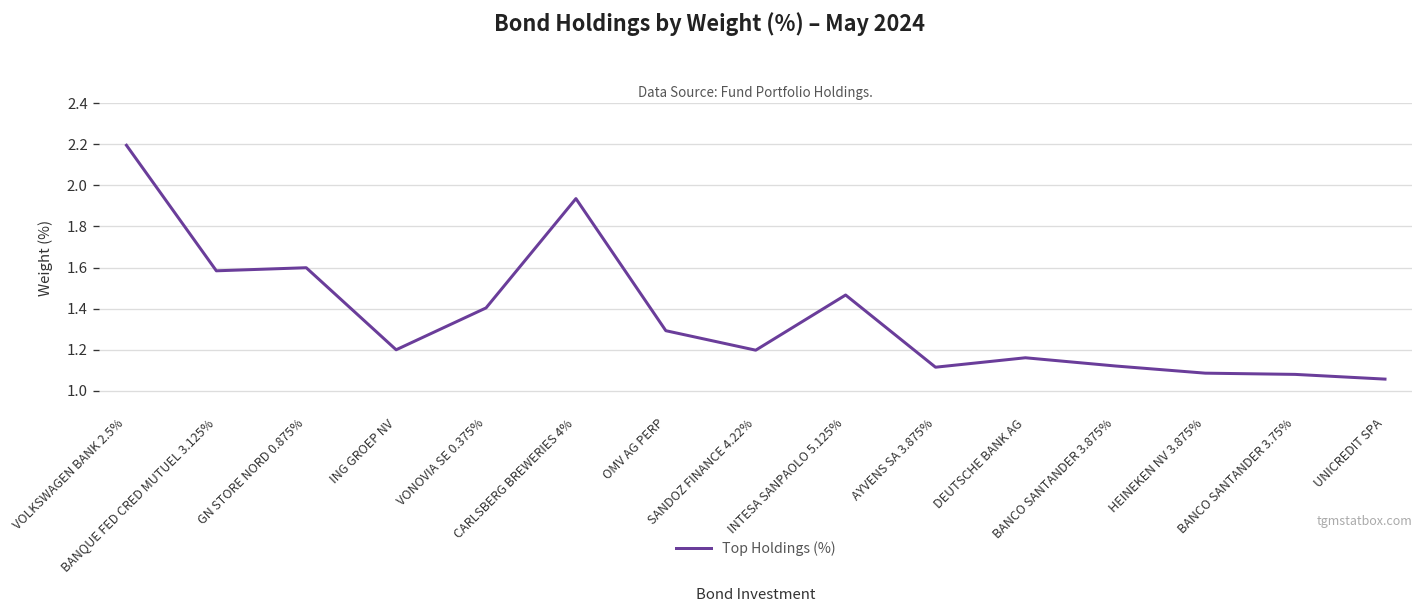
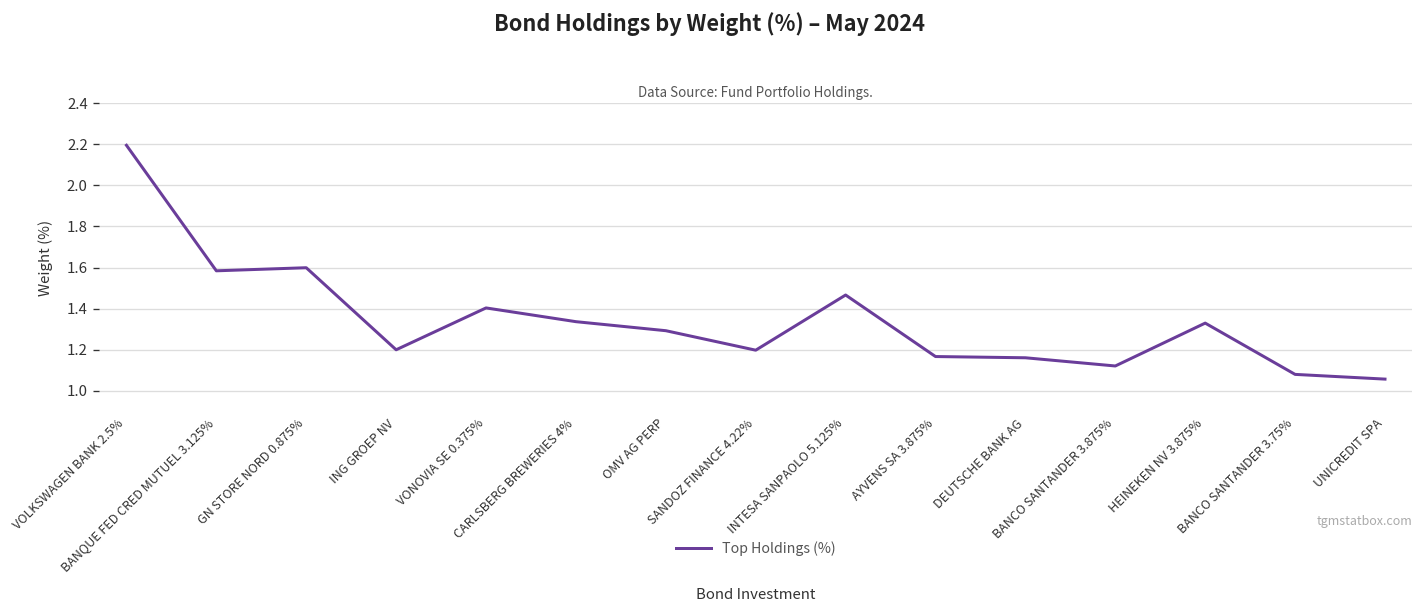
  {
    "VOLKSWAGEN BANK 2.5%": 2.20,
    "BANQUE FED CRED MUTUEL 3.125%": 1.58,
    "GN STORE NORD 0.875%": 1.60,
    "ING GROEP NV": 1.20,
    "VONOVIA SE 0.375%": 1.40,
-   "CARLSBERG BREWERIES 4%": 1.94,
+   "CARLSBERG BREWERIES 4%": 1.34,
    "OMV AG PERP": 1.29,
    "SANDOZ FINANCE 4.22%": 1.20,
    "INTESA SANPAOLO 5.125%": 1.47,
-   "AYVENS SA 3.875%": 1.11,
+   "AYVENS SA 3.875%": 1.17,
    "DEUTSCHE BANK AG": 1.16,
    "BANCO SANTANDER 3.875%": 1.12,
-   "HEINEKEN NV 3.875%": 1.09,
+   "HEINEKEN NV 3.875%": 1.33,
    "BANCO SANTANDER 3.75%": 1.08,
    "UNICREDIT SPA": 1.06
  }
